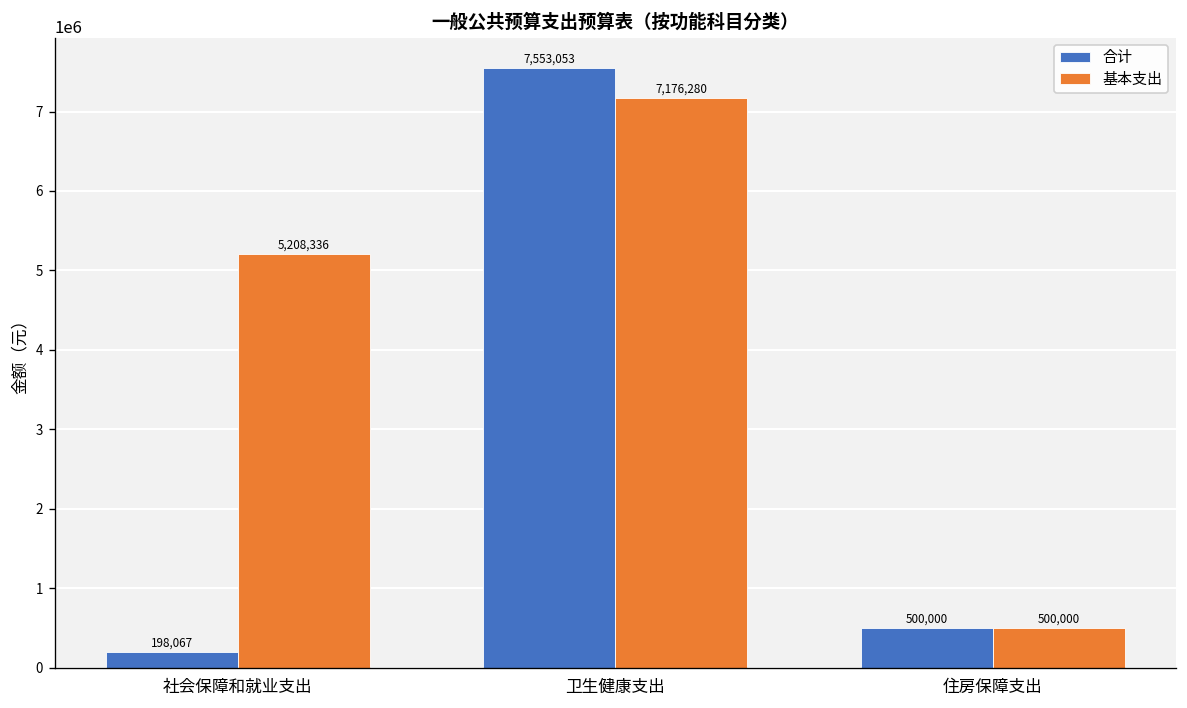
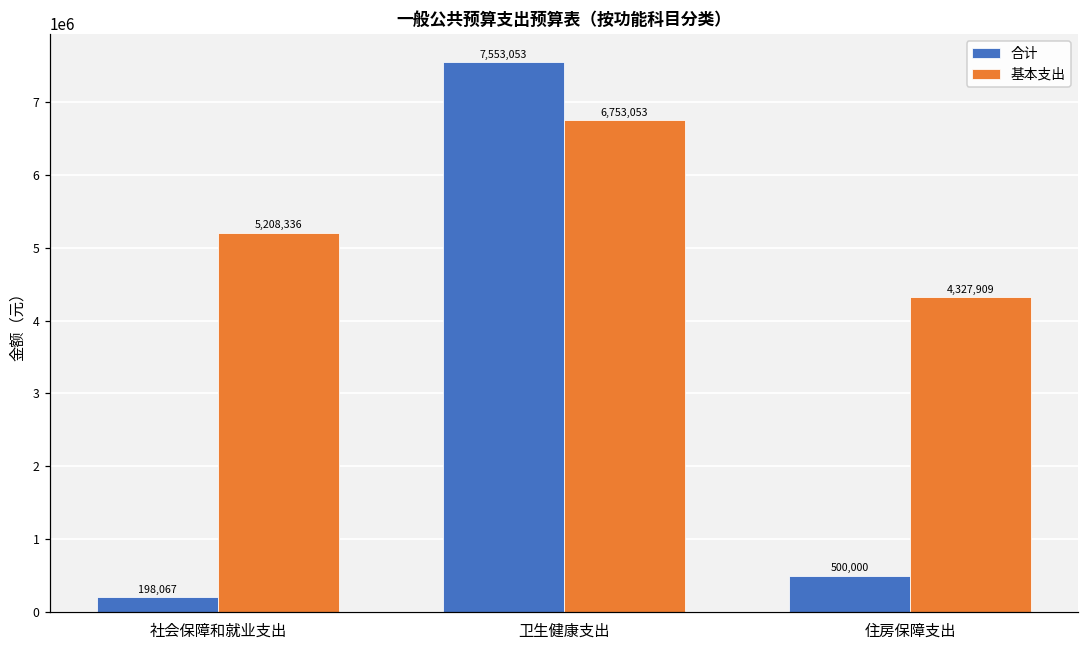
  {
    "合计": {
      "社会保障和就业支出": "198,067",
      "卫生健康支出": "7,553,053",
      "住房保障支出": "500,000"
    },
    "基本支出": {
      "社会保障和就业支出": "5,208,336",
-     "卫生健康支出": "7,176,280",
-     "住房保障支出": "500,000"
+     "卫生健康支出": "6,753,053",
+     "住房保障支出": "4,327,909"
    }
  }
